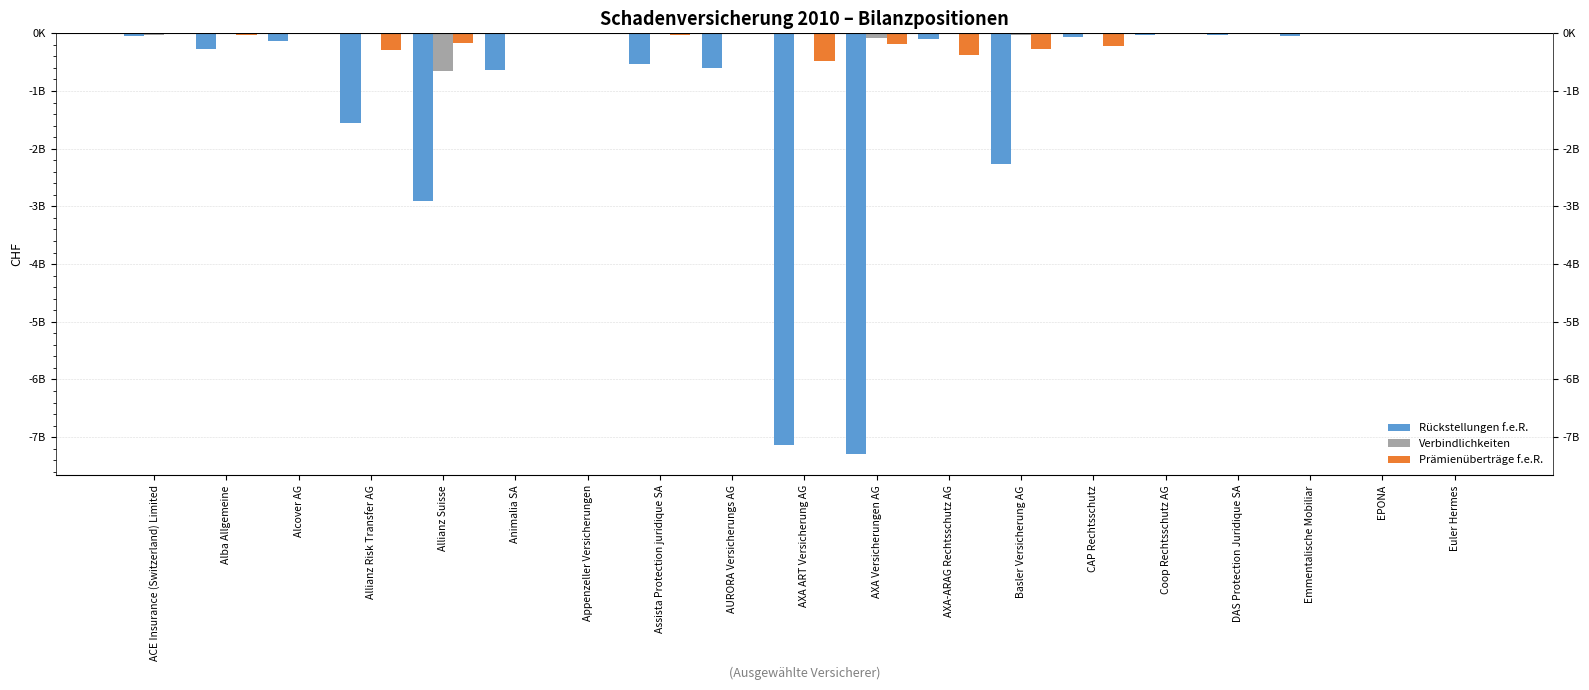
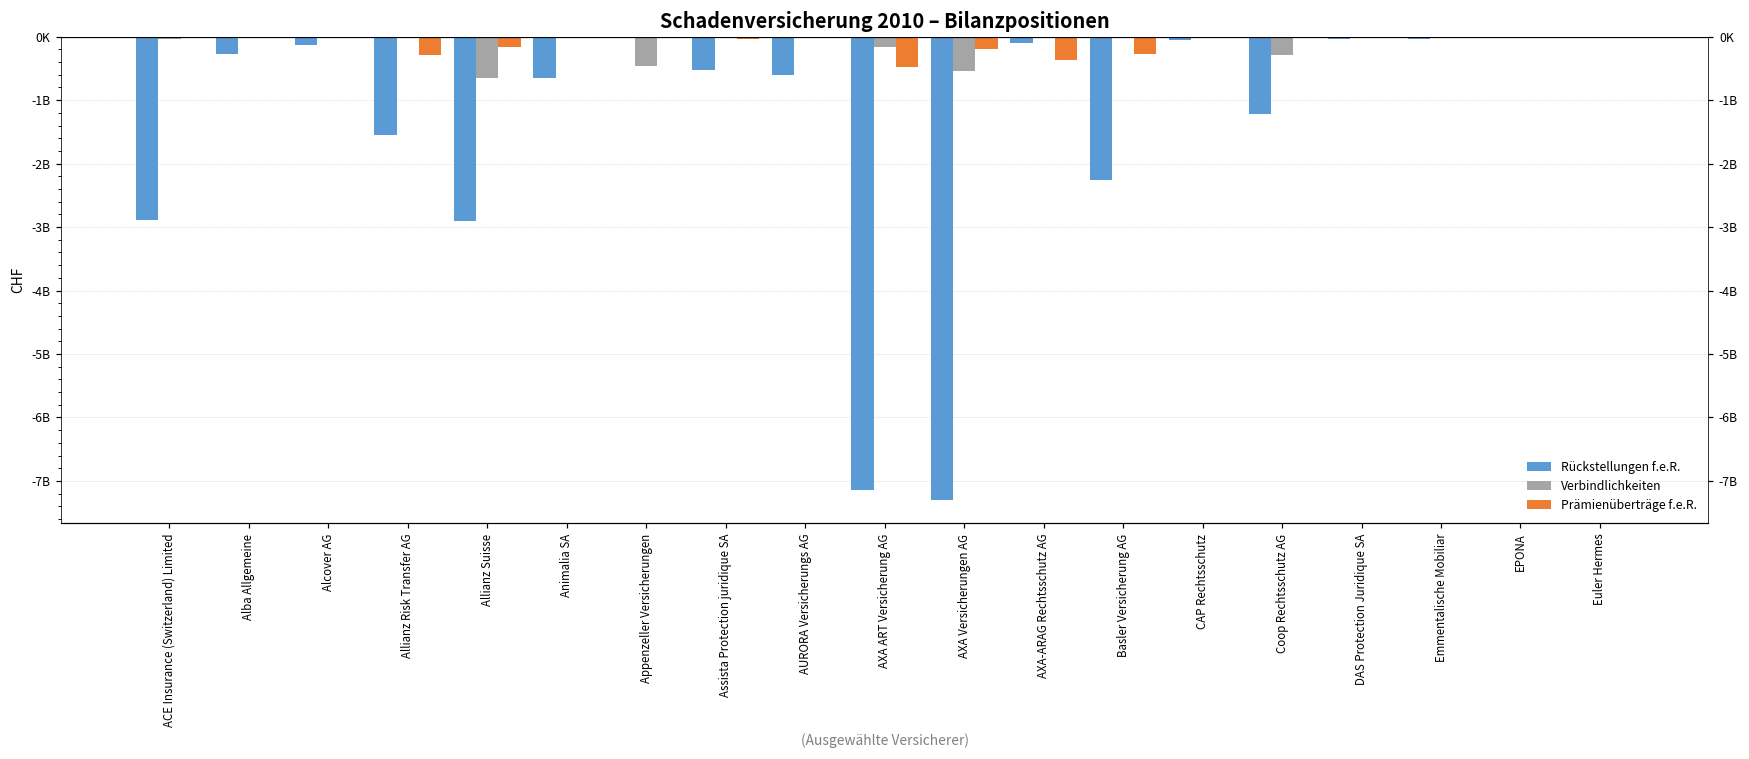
  {
    "Rückstellungen f.e.R.": {
-     "ACE Insurance (Switzerland) Limited": 0,
+     "ACE Insurance (Switzerland) Limited": -2900000000,
      "Alba Allgemeine": -300000000,
      "Alcover AG": -100000000,
      "Allianz Risk Transfer AG": -1500000000,
      "Allianz Suisse": -2900000000,
      "Animalia SA": -600000000,
      "Assista Protection juridique SA": -500000000,
      "AURORA Versicherungs AG": -600000000,
      "AXA ART Versicherung AG": -7100000000,
      "AXA Versicherungen AG": -7300000000,
      "AXA-ARAG Rechtsschutz AG": -100000000,
      "Basler Versicherung AG": -2300000000,
      "CAP Rechtsschutz": -100000000,
-     "Coop Rechtsschutz AG": 0
+     "Coop Rechtsschutz AG": -1200000000
    },
    "Verbindlichkeiten": {
      "Alcover AG": 0,
      "Allianz Risk Transfer AG": 0,
      "Allianz Suisse": -700000000,
-     "Appenzeller Versicherungen": 0,
+     "Appenzeller Versicherungen": -500000000,
      "AURORA Versicherungs AG": 0,
-     "AXA ART Versicherung AG": 0,
-     "AXA Versicherungen AG": -100000000,
-     "Coop Rechtsschutz AG": 0
+     "AXA ART Versicherung AG": -200000000,
+     "AXA Versicherungen AG": -500000000,
+     "Coop Rechtsschutz AG": -300000000
    },
    "Prämienüberträge f.e.R.": {
      "Alcover AG": 0,
      "Allianz Risk Transfer AG": -300000000,
      "Allianz Suisse": -200000000,
      "Animalia SA": 0,
      "AURORA Versicherungs AG": 0,
      "AXA ART Versicherung AG": -500000000,
      "AXA Versicherungen AG": -200000000,
      "AXA-ARAG Rechtsschutz AG": -400000000,
      "Basler Versicherung AG": -300000000,
-     "CAP Rechtsschutz": -200000000
+     "CAP Rechtsschutz": 0
    }
  }
